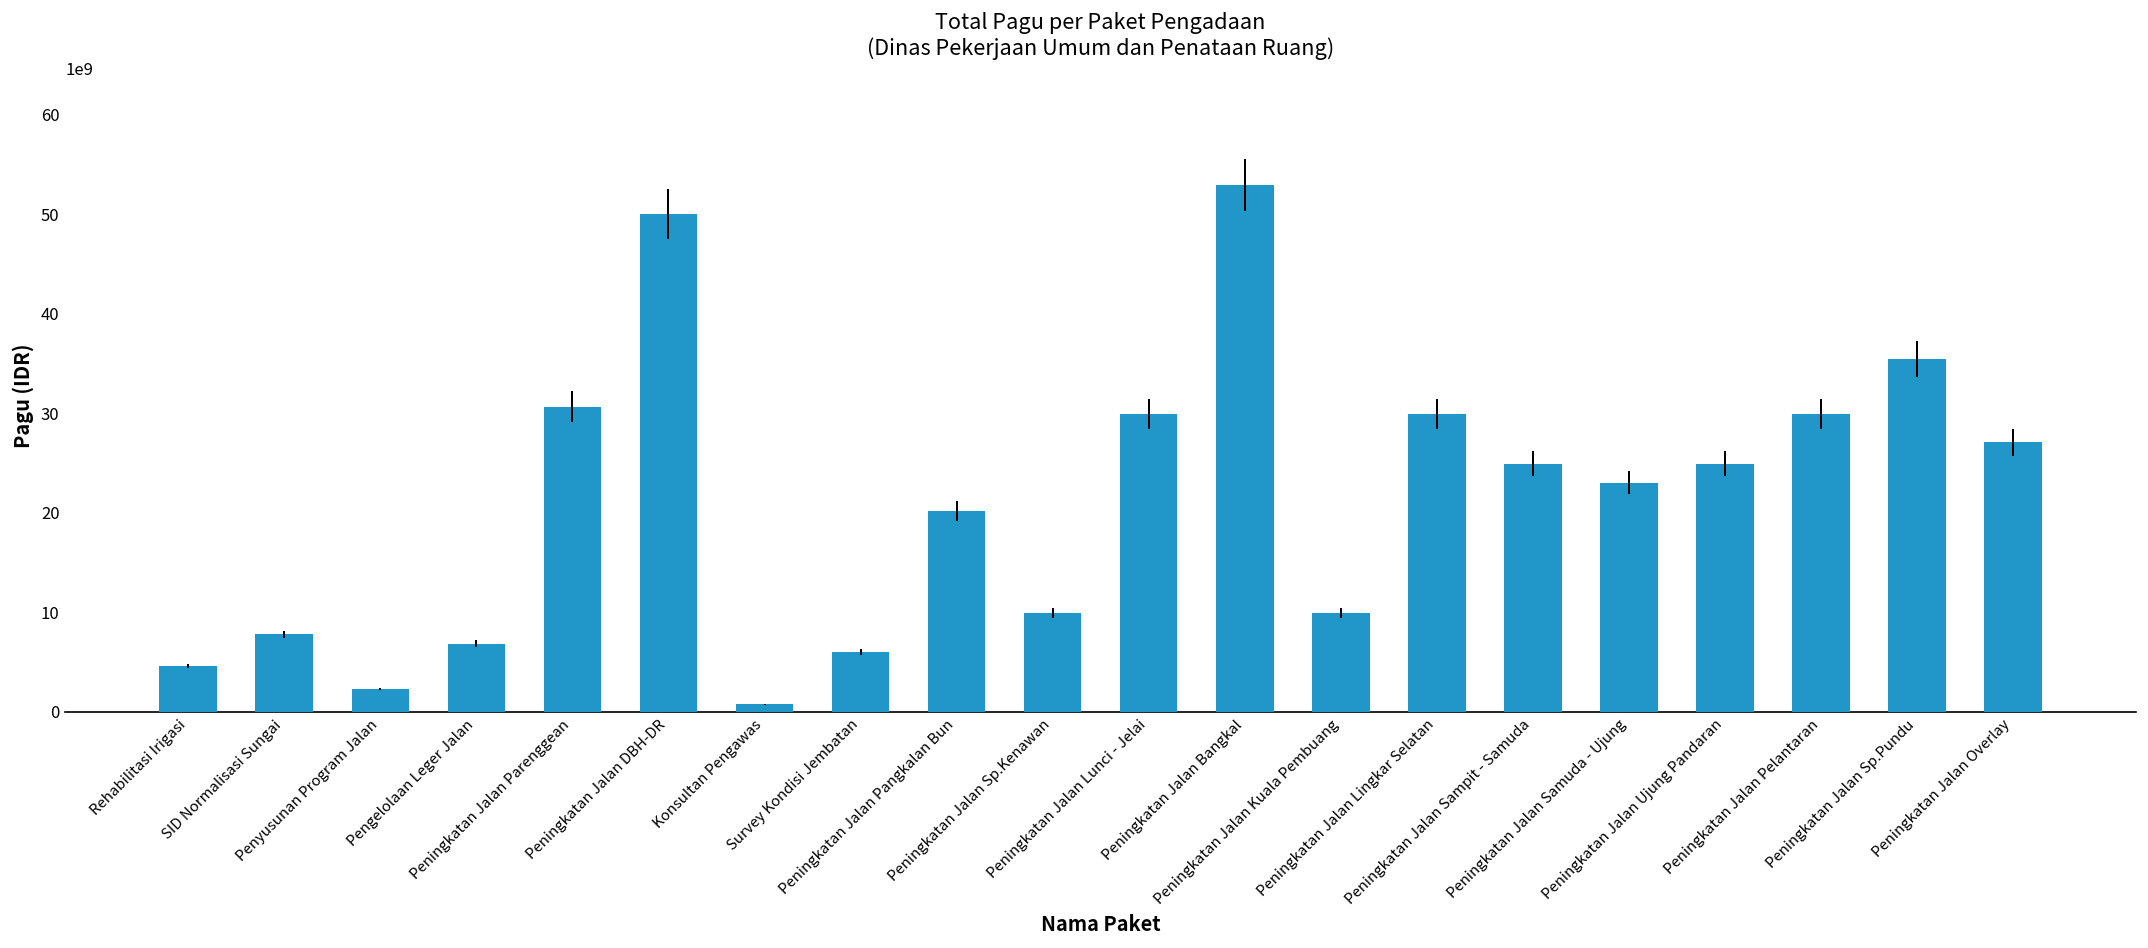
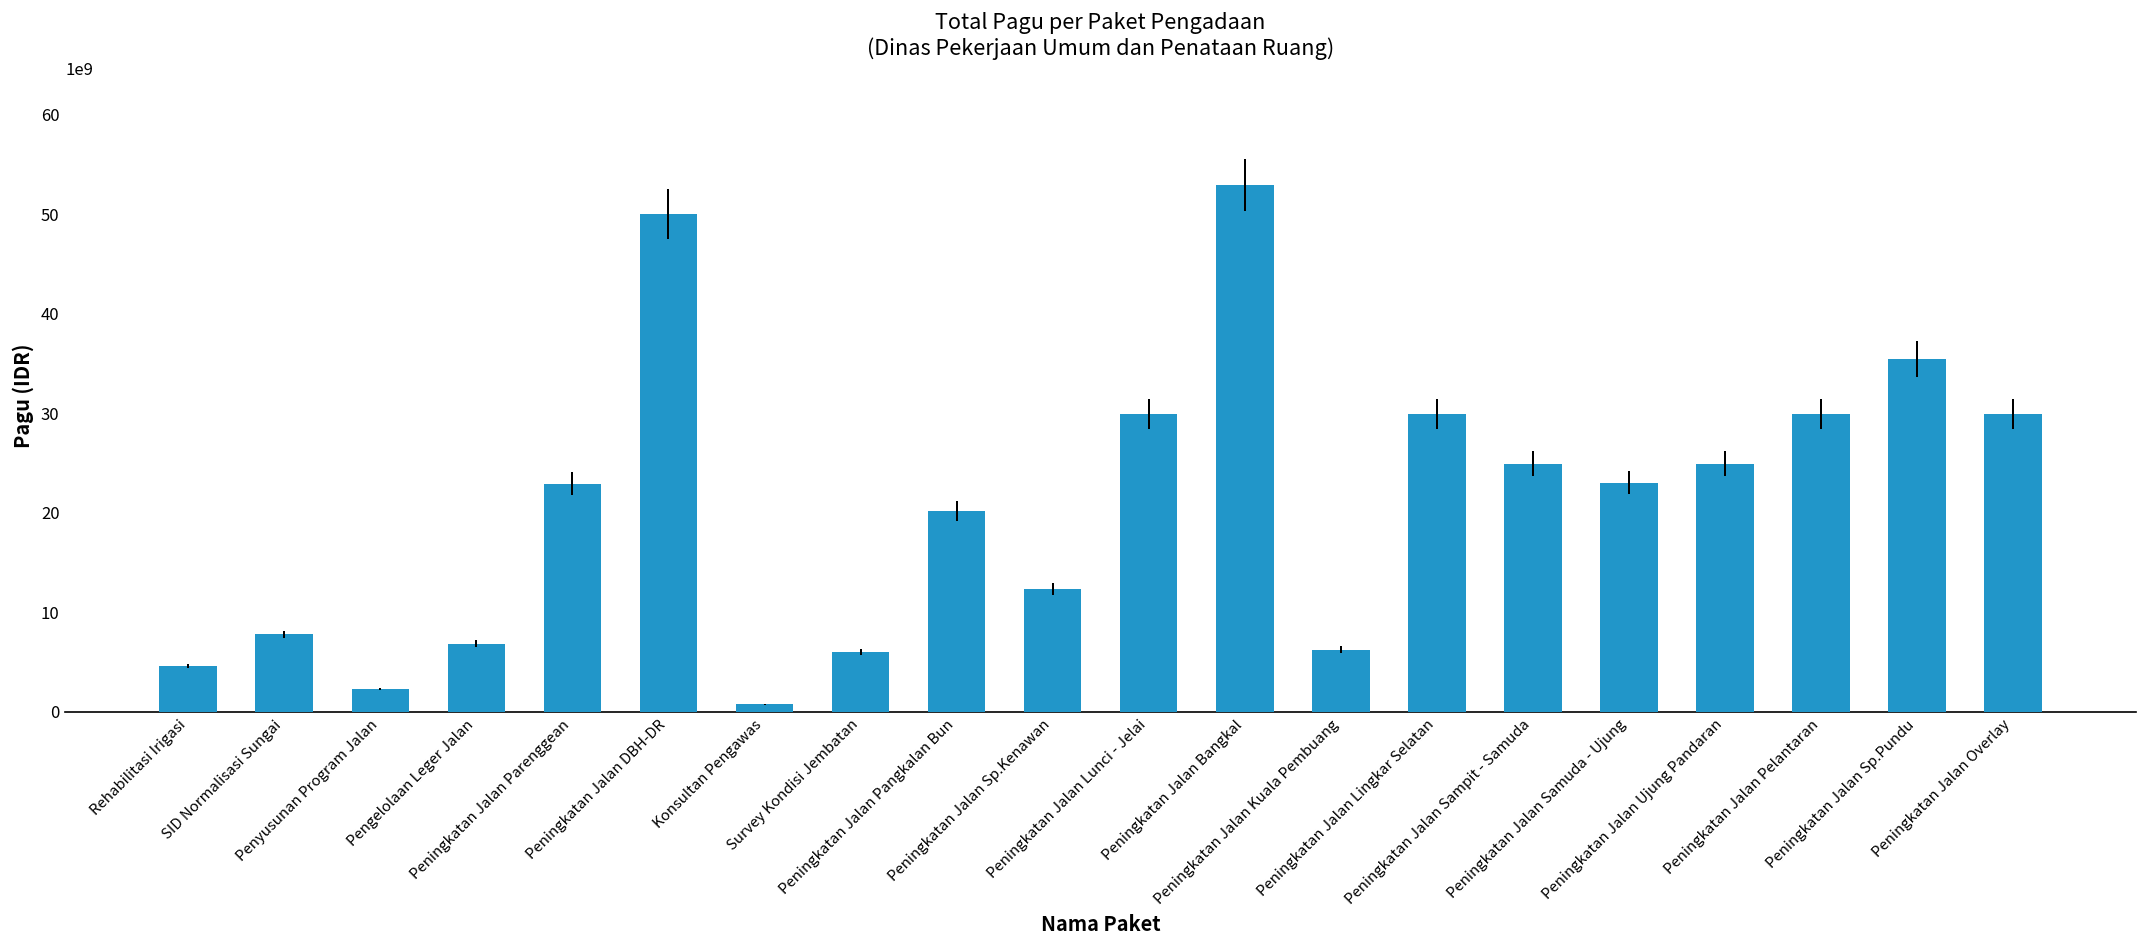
  {
    "Rehabilitasi Irigasi": 5000000000,
    "SID Normalisasi Sungai": 8000000000,
    "Penyusunan Program Jalan": 2000000000,
    "Pengelolaan Leger Jalan": 7000000000,
-   "Peningkatan Jalan Parenggean": 31000000000,
+   "Peningkatan Jalan Parenggean": 23000000000,
    "Peningkatan Jalan DBH-DR": 50000000000,
    "Konsultan Pengawas": 1000000000,
    "Survey Kondisi Jembatan": 6000000000,
    "Peningkatan Jalan Pangkalan Bun": 20000000000,
-   "Peningkatan Jalan Sp.Kenawan": 10000000000,
+   "Peningkatan Jalan Sp.Kenawan": 12000000000,
    "Peningkatan Jalan Lunci - Jelai": 30000000000,
    "Peningkatan Jalan Bangkal": 53000000000,
-   "Peningkatan Jalan Kuala Pembuang": 10000000000,
+   "Peningkatan Jalan Kuala Pembuang": 6000000000,
    "Peningkatan Jalan Lingkar Selatan": 30000000000,
    "Peningkatan Jalan Sampit - Samuda": 25000000000,
    "Peningkatan Jalan Samuda - Ujung": 23000000000,
    "Peningkatan Jalan Ujung Pandaran": 25000000000,
    "Peningkatan Jalan Pelantaran": 30000000000,
    "Peningkatan Jalan Sp.Pundu": 35000000000,
-   "Peningkatan Jalan Overlay": 27000000000
+   "Peningkatan Jalan Overlay": 30000000000
  }
